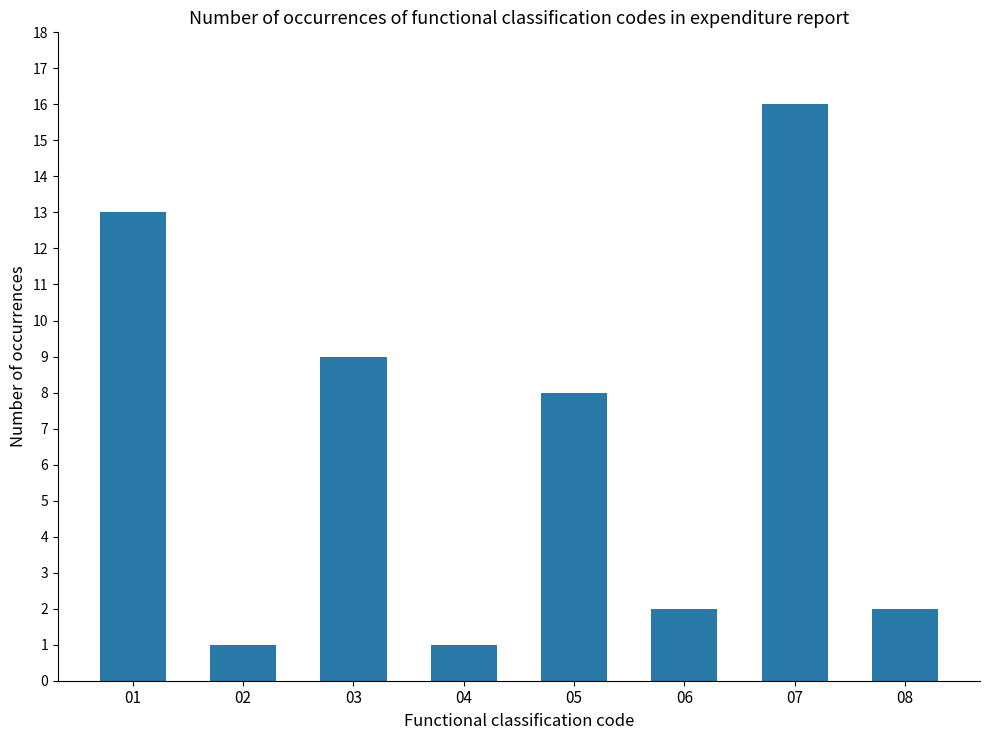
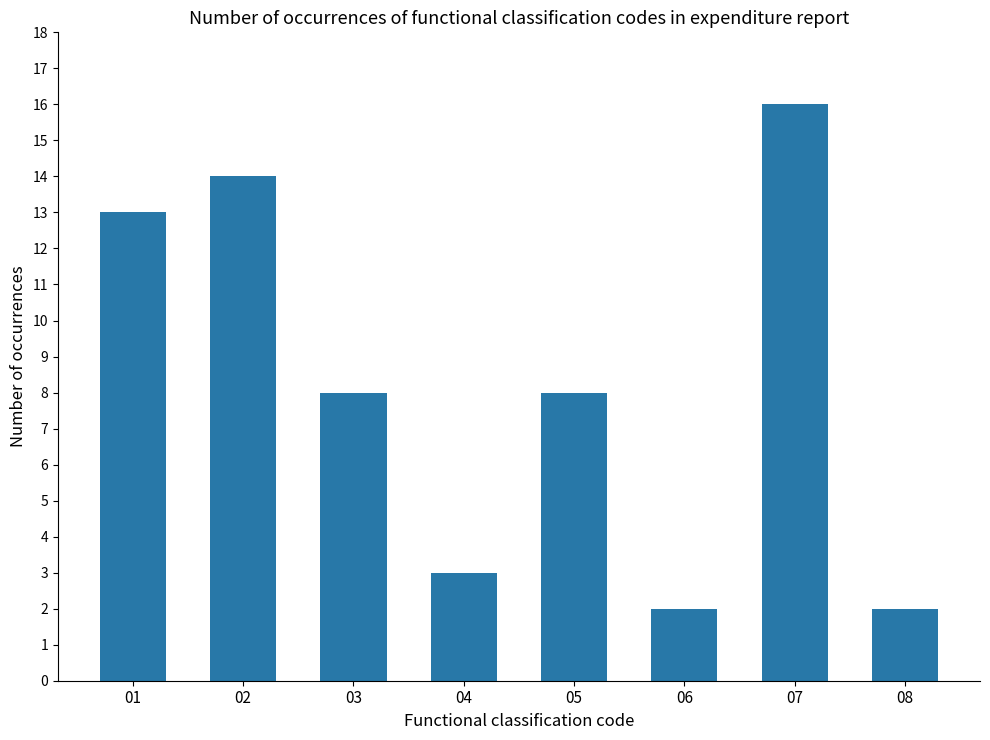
  {
    "01": 13,
-   "02": 1,
-   "03": 9,
-   "04": 1,
+   "02": 14,
+   "03": 8,
+   "04": 3,
    "05": 8,
    "06": 2,
    "07": 16,
    "08": 2
  }
